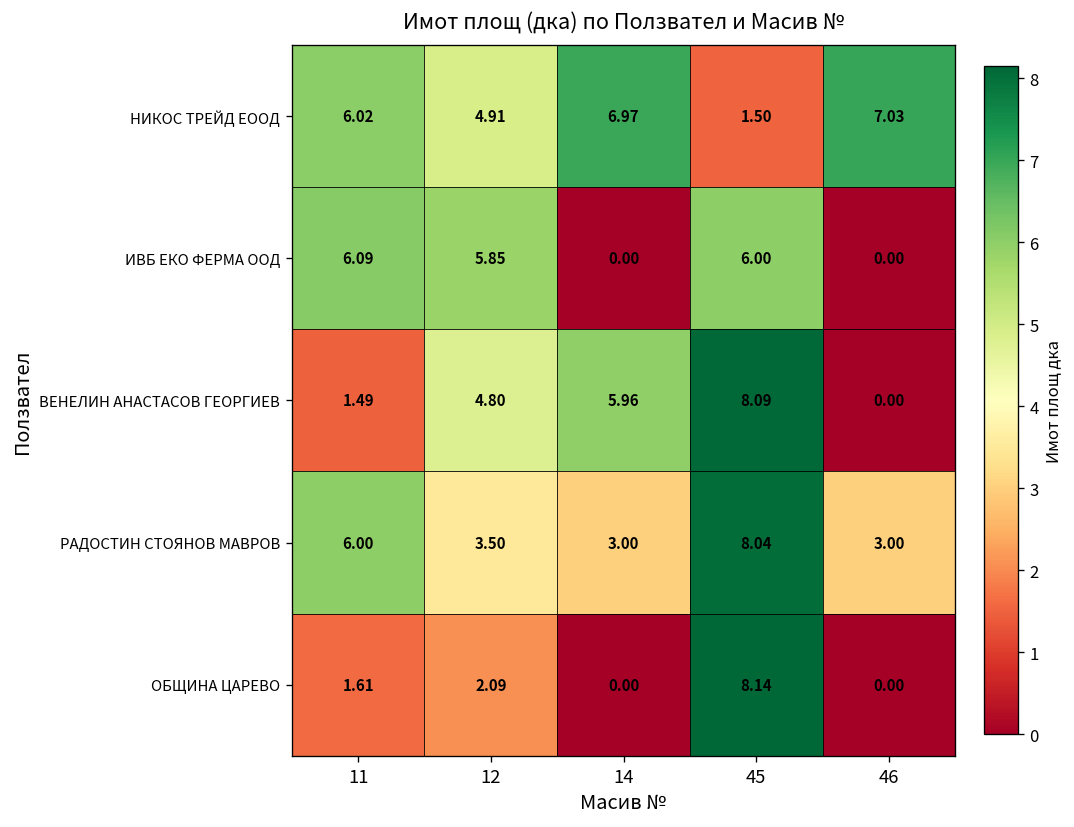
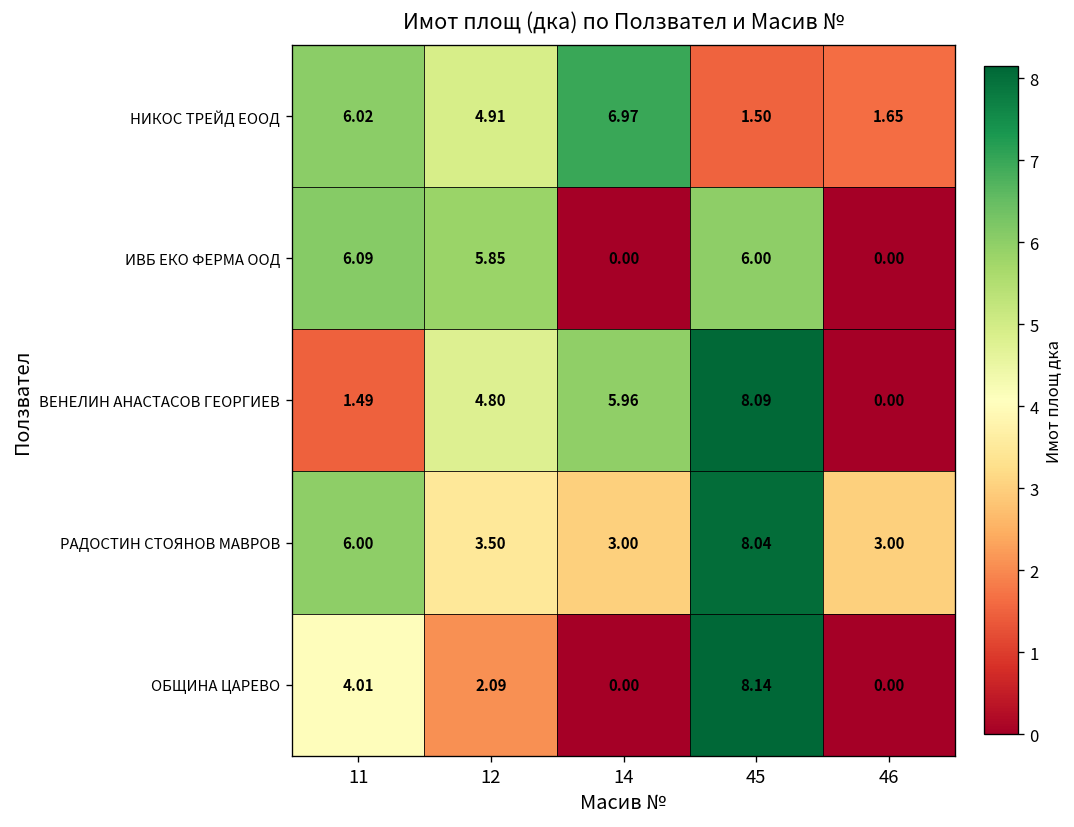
  {
    "НИКОС ТРЕЙД ЕООД": {
      "11": 6.02,
      "12": 4.91,
      "14": 6.97,
      "45": 1.50,
-     "46": 7.03
+     "46": 1.65
    },
    "ИВБ ЕКО ФЕРМА ООД": {
      "11": 6.09,
      "12": 5.85,
      "14": 0.00,
      "45": 6.00,
      "46": 0.00
    },
    "ВЕНЕЛИН АНАСТАСОВ ГЕОРГИЕВ": {
      "11": 1.49,
      "12": 4.80,
      "14": 5.96,
      "45": 8.09,
      "46": 0.00
    },
    "РАДОСТИН СТОЯНОВ МАВРОВ": {
      "11": 6.00,
      "12": 3.50,
      "14": 3.00,
      "45": 8.04,
      "46": 3.00
    },
    "ОБЩИНА ЦАРЕВО": {
-     "11": 1.61,
+     "11": 4.01,
      "12": 2.09,
      "14": 0.00,
      "45": 8.14,
      "46": 0.00
    }
  }
